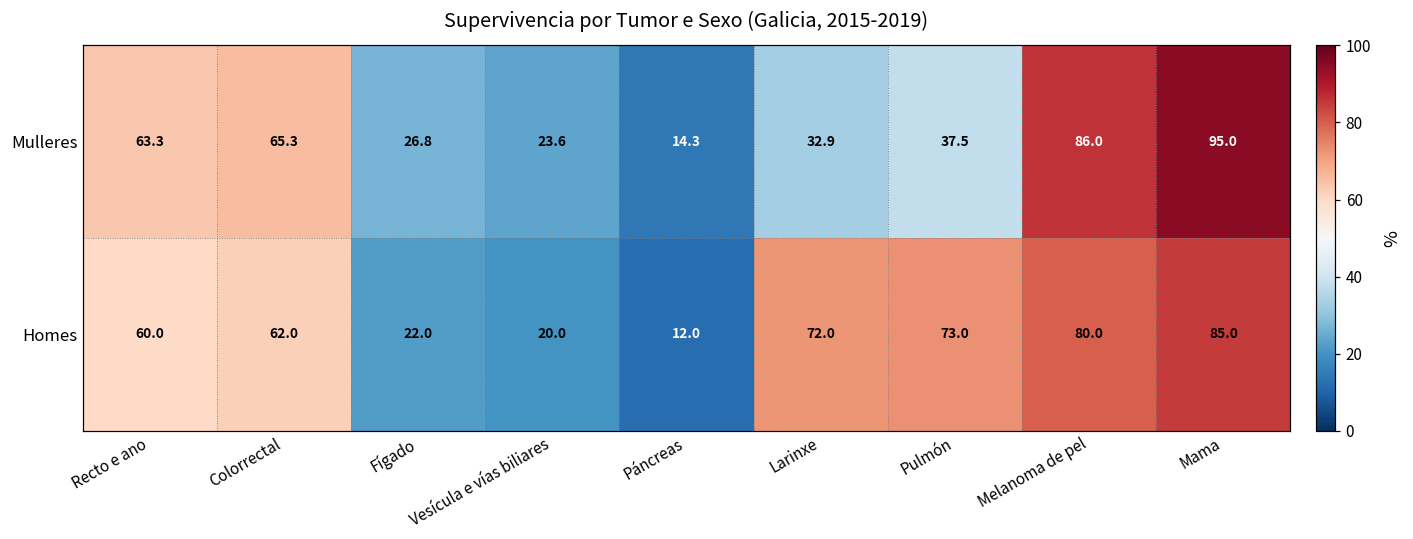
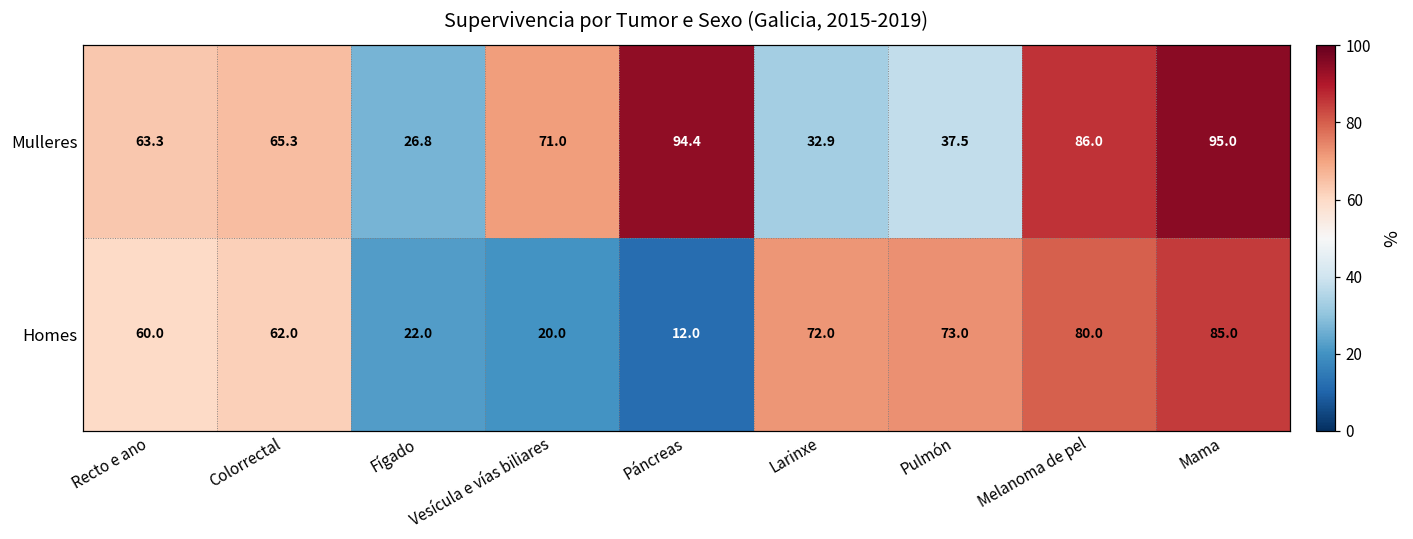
  {
    "Mulleres": {
      "Recto e ano": 63.3,
      "Colorrectal": 65.3,
      "Fígado": 26.8,
-     "Vesícula e vías biliares": 23.6,
-     "Páncreas": 14.3,
+     "Vesícula e vías biliares": 71.0,
+     "Páncreas": 94.4,
      "Larinxe": 32.9,
      "Pulmón": 37.5,
      "Melanoma de pel": 86.0,
      "Mama": 95.0
    },
    "Homes": {
      "Recto e ano": 60.0,
      "Colorrectal": 62.0,
      "Fígado": 22.0,
      "Vesícula e vías biliares": 20.0,
      "Páncreas": 12.0,
      "Larinxe": 72.0,
      "Pulmón": 73.0,
      "Melanoma de pel": 80.0,
      "Mama": 85.0
    }
  }
